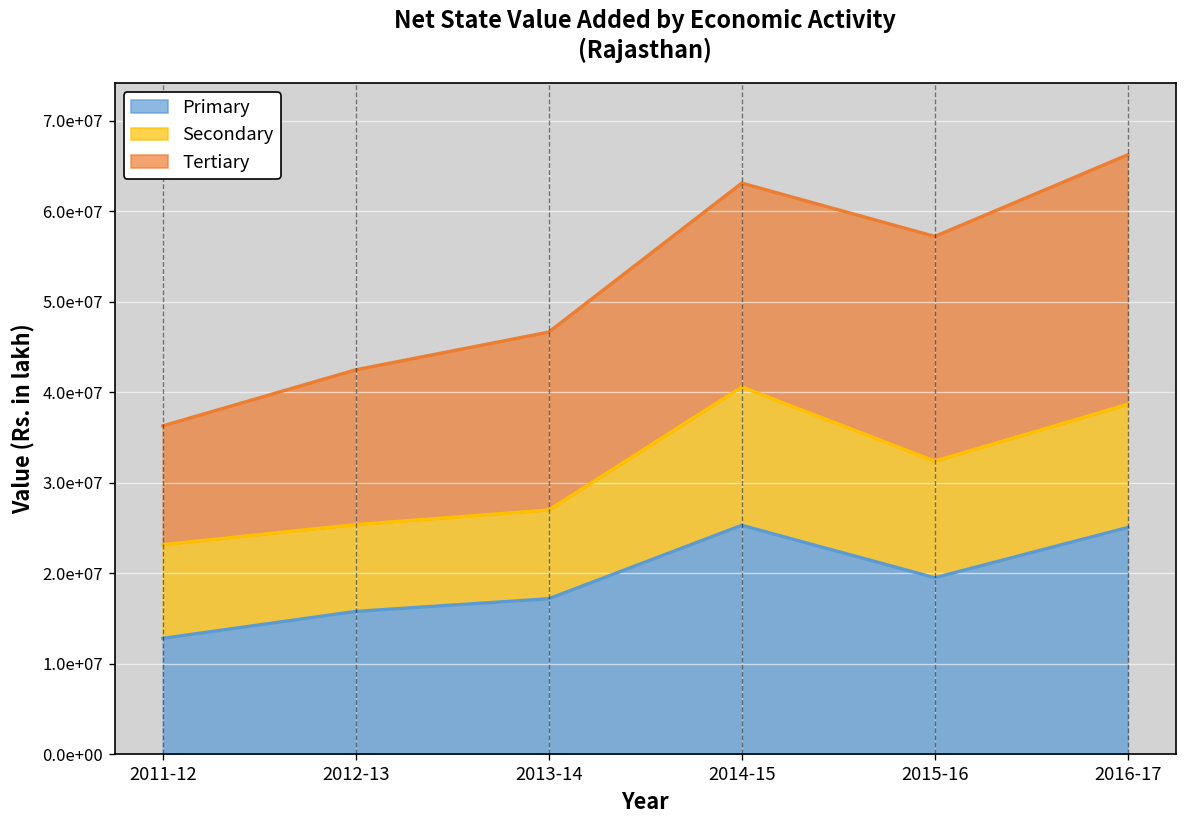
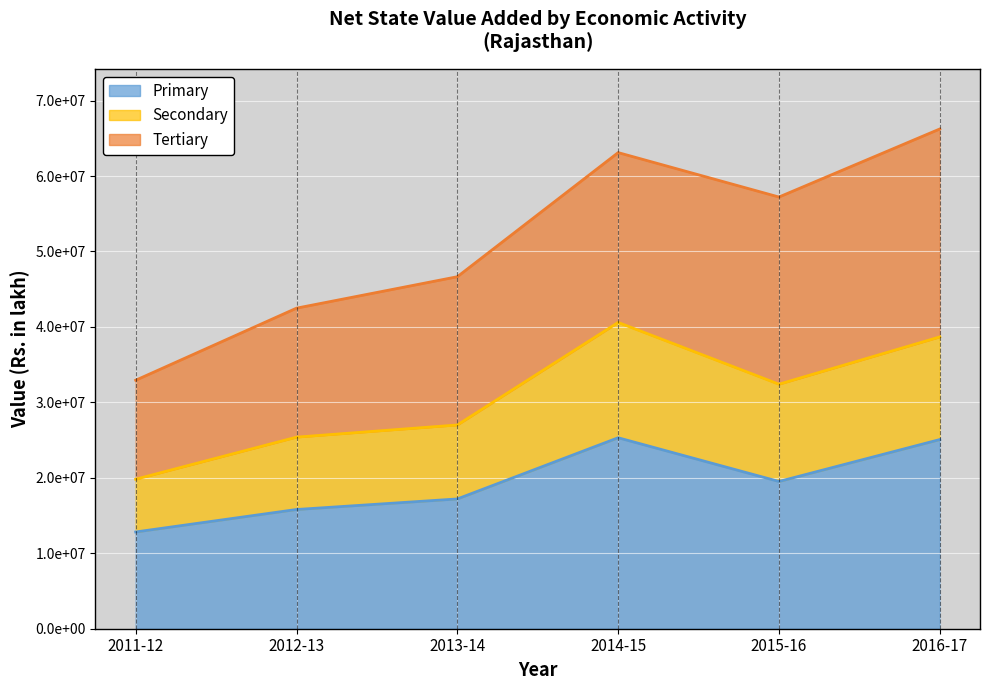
  {
    "Primary": {
      "2011-12": 13000000,
      "2012-13": 16000000,
      "2013-14": 17000000,
      "2014-15": 25000000,
      "2015-16": 20000000,
      "2016-17": 25000000
    },
    "Secondary": {
-     "2011-12": 10000000,
+     "2011-12": 7000000,
      "2012-13": 10000000,
      "2013-14": 10000000,
      "2014-15": 15000000,
      "2015-16": 13000000,
      "2016-17": 14000000
    },
    "Tertiary": {
      "2011-12": 13000000,
      "2012-13": 17000000,
      "2013-14": 20000000,
      "2014-15": 23000000,
      "2015-16": 25000000,
      "2016-17": 28000000
    }
  }
